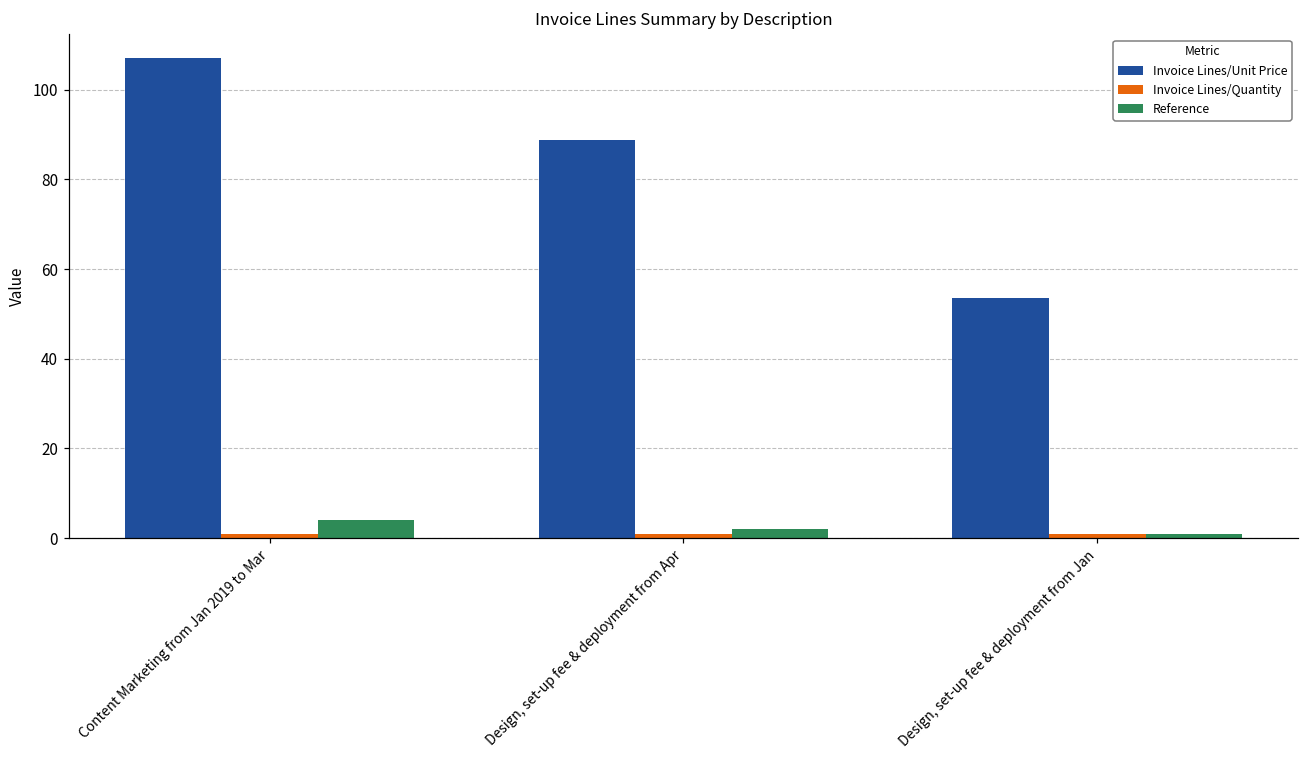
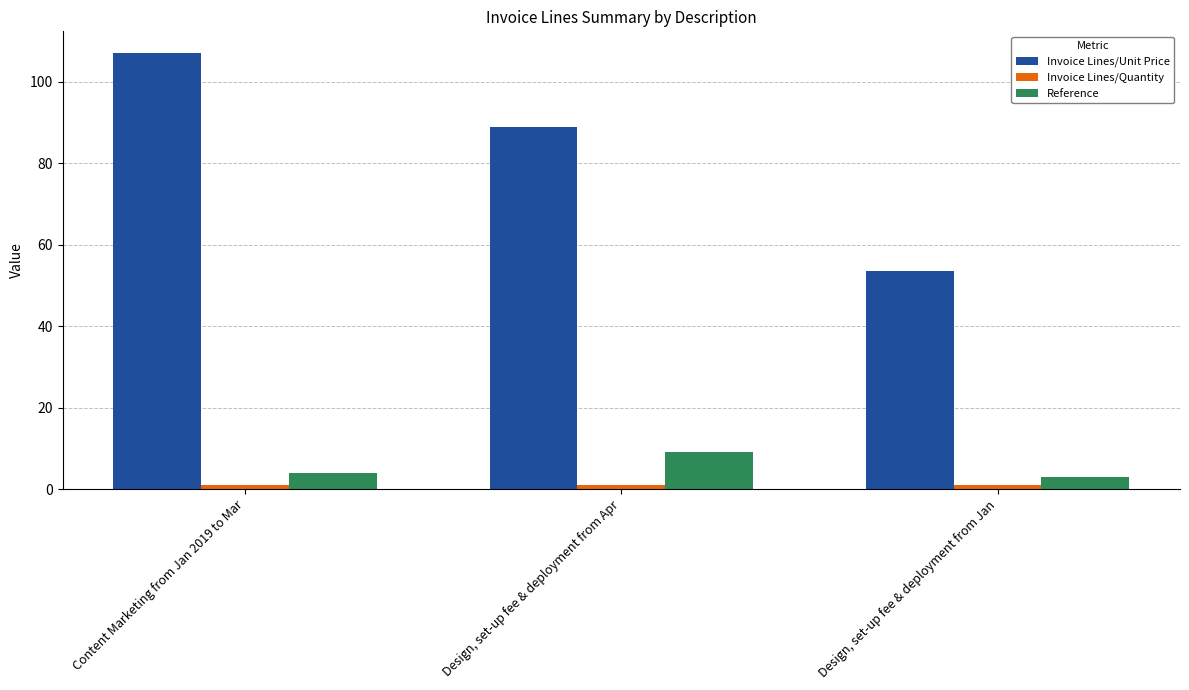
  {
    "Invoice Lines/Unit Price": {
      "Content Marketing from Jan 2019 to Mar": 107,
      "Design, set-up fee & deployment from Apr": 89,
      "Design, set-up fee & deployment from Jan": 54
    },
    "Invoice Lines/Quantity": {
      "Content Marketing from Jan 2019 to Mar": 1,
      "Design, set-up fee & deployment from Apr": 1,
      "Design, set-up fee & deployment from Jan": 1
    },
    "Reference": {
      "Content Marketing from Jan 2019 to Mar": 4,
-     "Design, set-up fee & deployment from Apr": 2,
-     "Design, set-up fee & deployment from Jan": 1
+     "Design, set-up fee & deployment from Apr": 9,
+     "Design, set-up fee & deployment from Jan": 3
    }
  }
